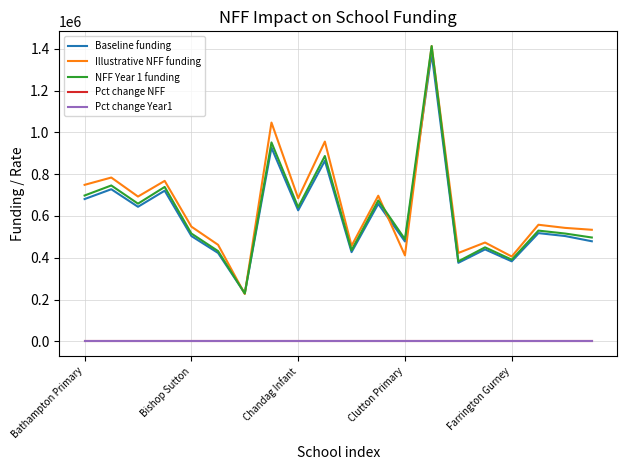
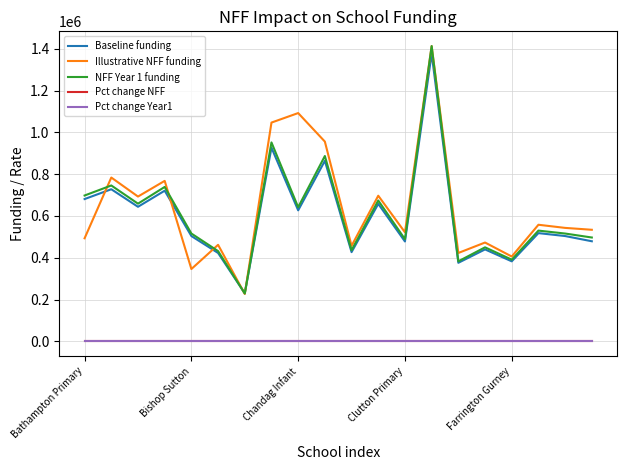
  {
    "Baseline funding": {
      "Bathampton Primary": 680000,
      "Chandag Infant": 630000
    },
    "Illustrative NFF funding": {
-     "Bathampton Primary": 750000,
-     "Bishop Sutton": 550000,
-     "Chandag Infant": 690000,
-     "Clutton Primary": 410000,
+     "Bathampton Primary": 490000,
+     "Bishop Sutton": 350000,
+     "Chandag Infant": 1090000,
+     "Clutton Primary": 520000,
      "Farrington Gurney": 410000
    },
    "NFF Year 1 funding": {
      "Bathampton Primary": 700000,
      "Chandag Infant": 640000
    },
    "Pct change Year1": {
      "Bathampton Primary": 0,
      "Bishop Sutton": 0,
      "Chandag Infant": 0,
      "Clutton Primary": 0,
      "Farrington Gurney": 0
    }
  }
